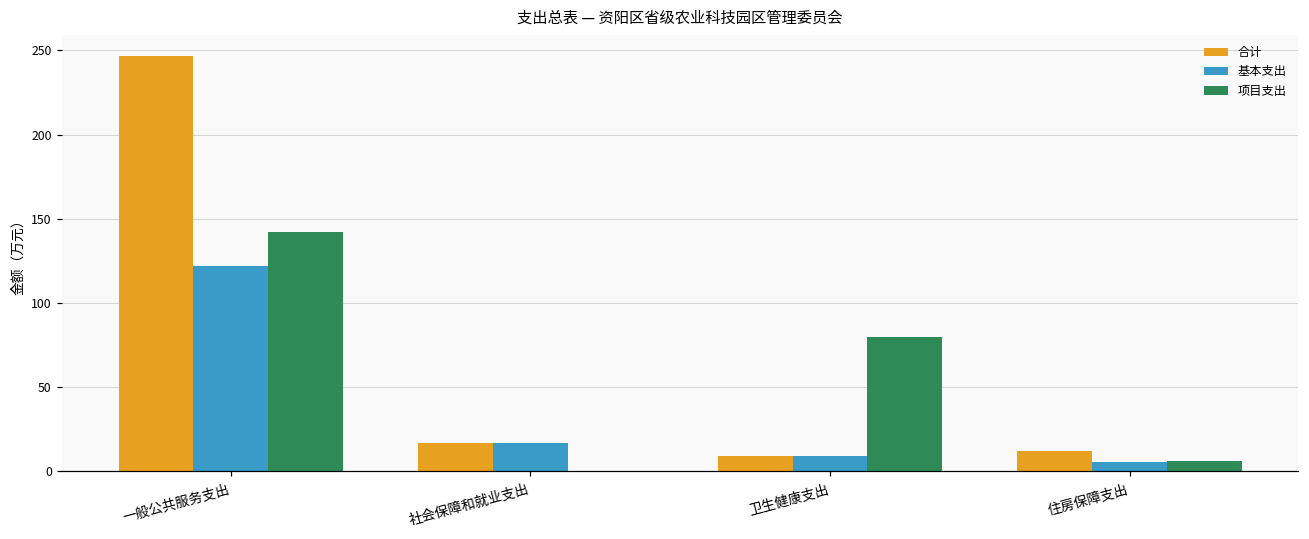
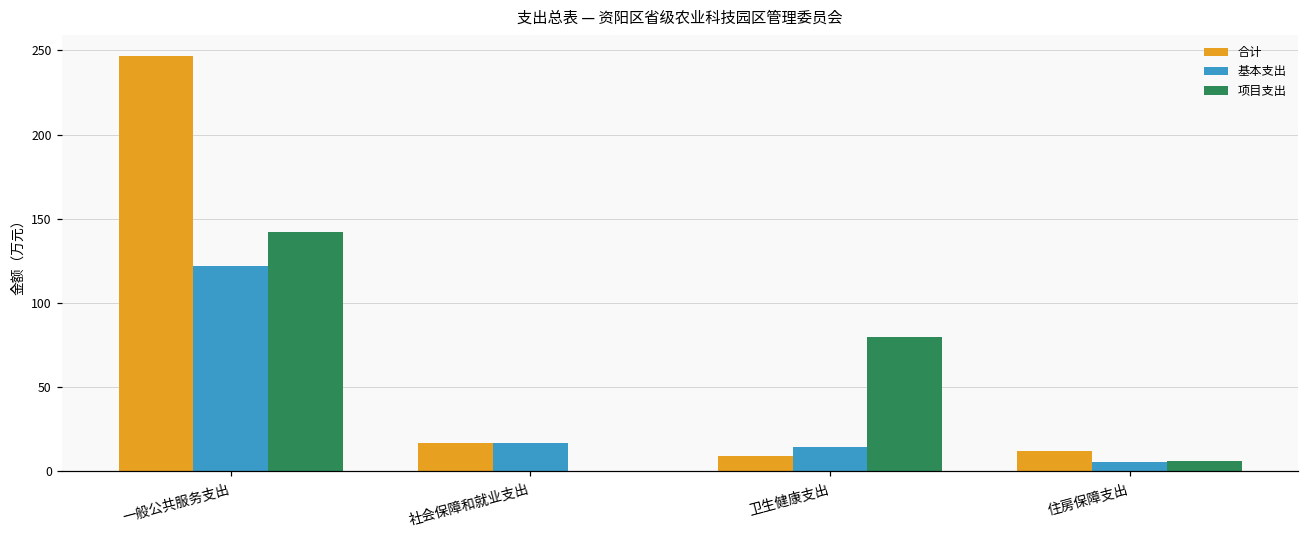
  {
    "合计": {
      "一般公共服务支出": 247,
      "社会保障和就业支出": 17,
      "卫生健康支出": 9,
      "住房保障支出": 12
    },
    "基本支出": {
      "一般公共服务支出": 122,
      "社会保障和就业支出": 17,
-     "卫生健康支出": 9,
+     "卫生健康支出": 15,
      "住房保障支出": 5
    },
    "项目支出": {
      "一般公共服务支出": 142,
      "社会保障和就业支出": 0,
      "卫生健康支出": 80,
      "住房保障支出": 6
    }
  }
